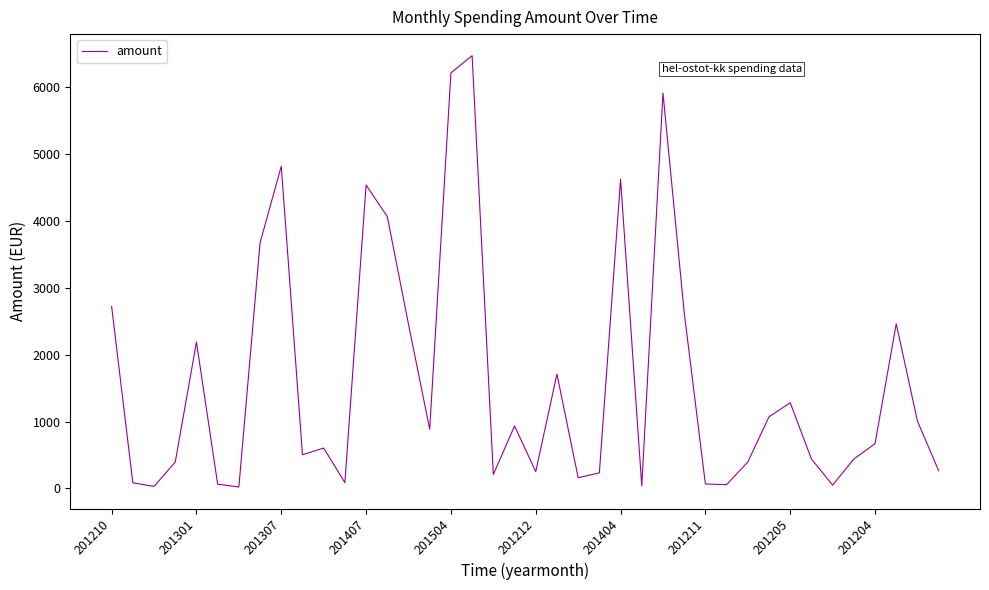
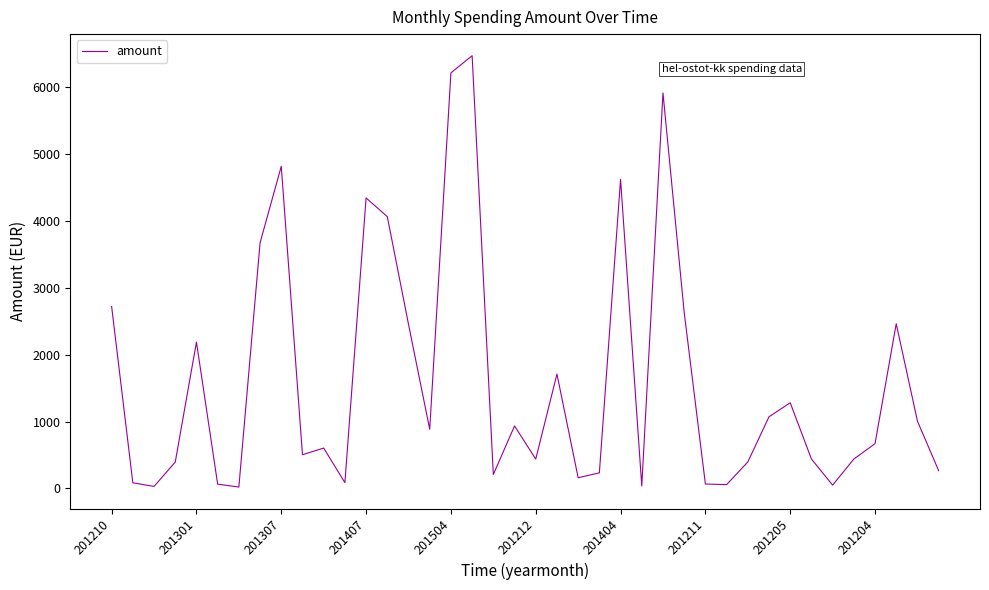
  {
    "201210": 2700,
    "201307": 4800,
-   "201407": 4500,
+   "201407": 4300,
    "201504": 6200,
-   "201212": 300,
+   "201212": 400,
    "201204": 700
  }
